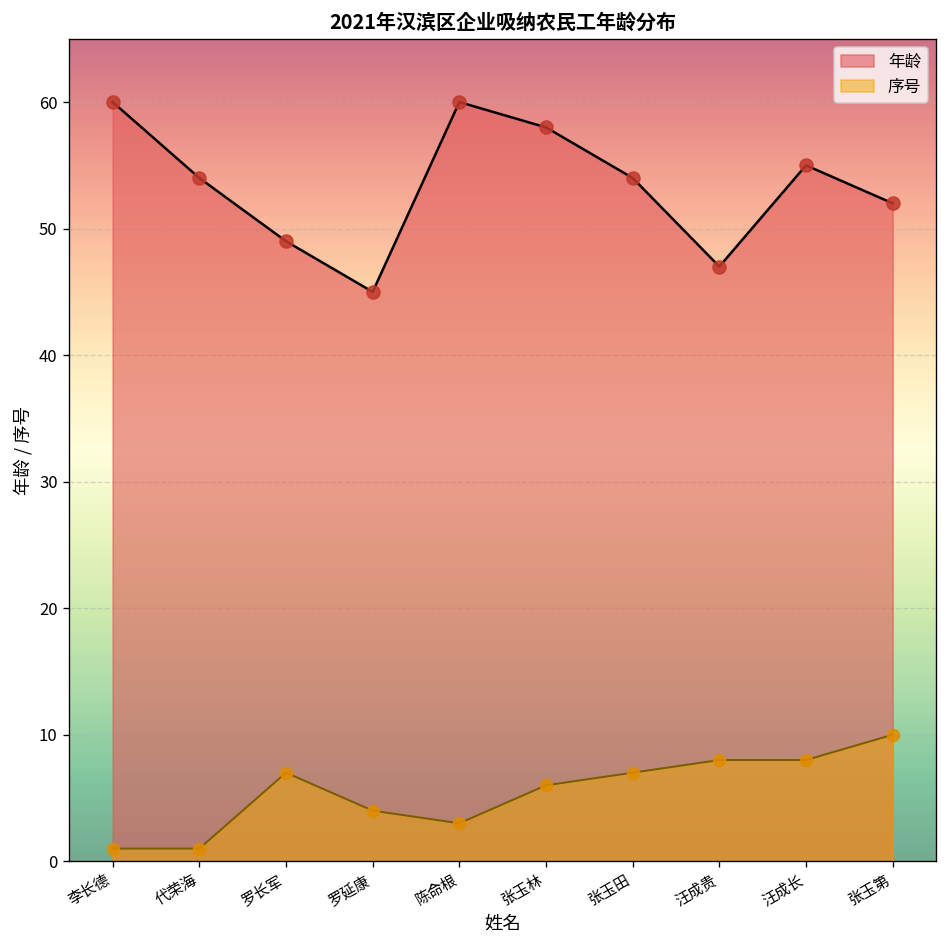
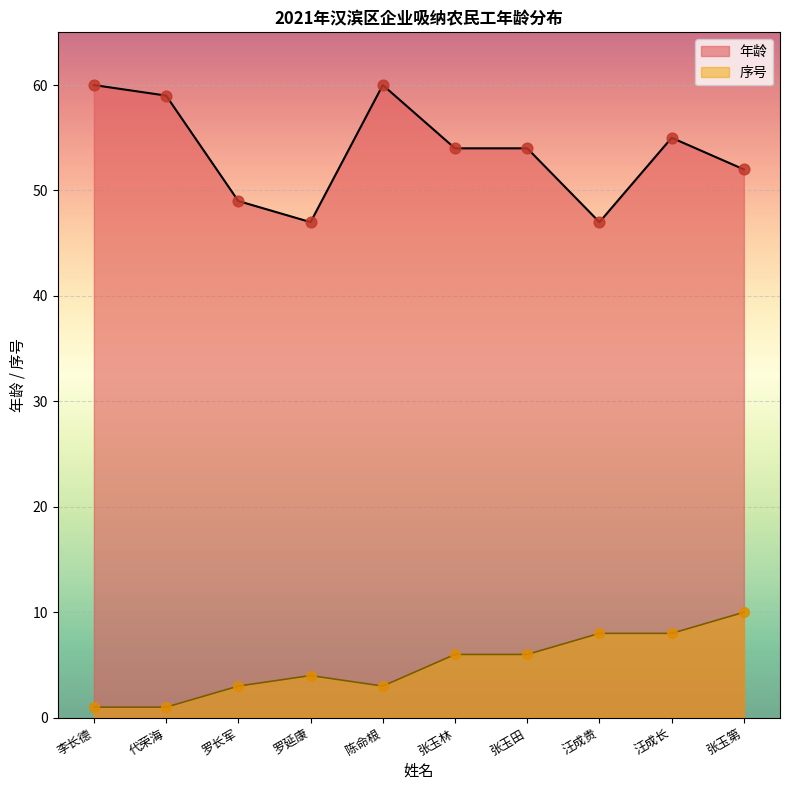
  {
    "年龄": {
      "李长德": 60,
-     "代荣海": 54,
+     "代荣海": 59,
      "罗长军": 49,
-     "罗延康": 45,
+     "罗延康": 47,
      "陈命根": 60,
-     "张玉林": 58,
+     "张玉林": 54,
      "张玉田": 54,
      "汪成贵": 47,
      "汪成长": 55,
      "张玉第": 52
    },
    "序号": {
      "李长德": 1,
      "代荣海": 1,
-     "罗长军": 7,
+     "罗长军": 3,
      "罗延康": 4,
      "陈命根": 3,
      "张玉林": 6,
-     "张玉田": 7,
+     "张玉田": 6,
      "汪成贵": 8,
      "汪成长": 8,
      "张玉第": 10
    }
  }
